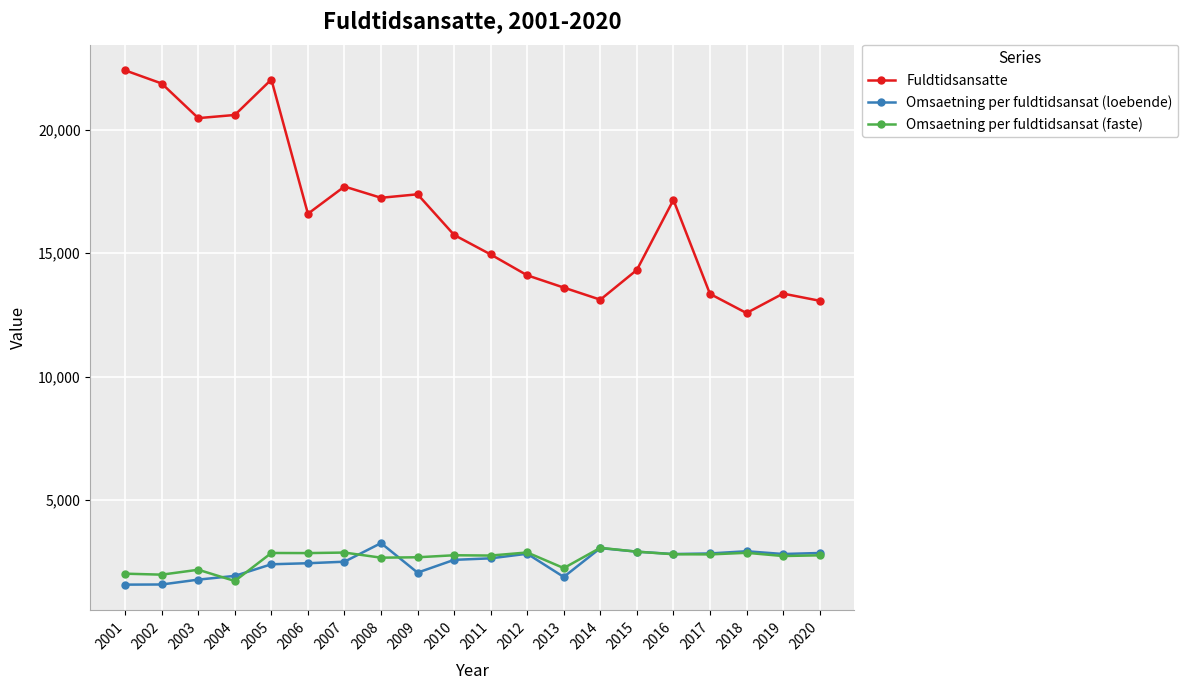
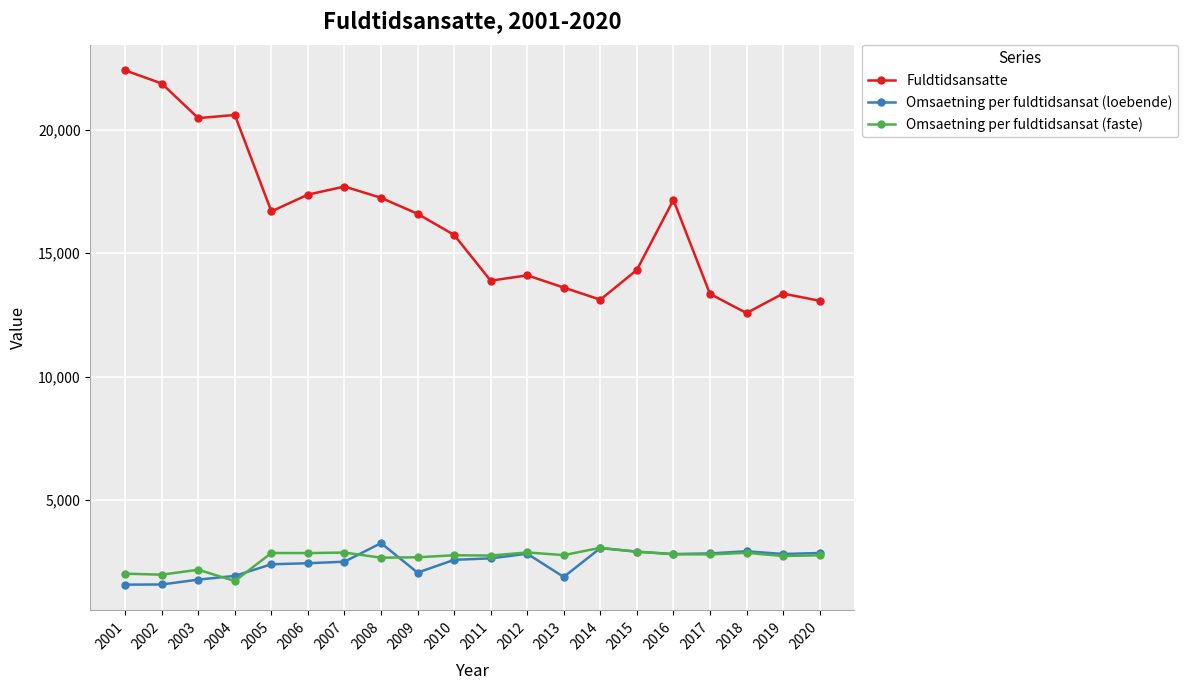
  {
    "Fuldtidsansatte": {
      "2001": "22,400",
      "2002": "21,900",
      "2003": "20,500",
      "2004": "20,600",
-     "2005": "22,000",
-     "2006": "16,600",
+     "2005": "16,700",
+     "2006": "17,400",
      "2007": "17,700",
      "2008": "17,200",
-     "2009": "17,400",
+     "2009": "16,600",
      "2010": "15,700",
-     "2011": "14,900",
+     "2011": "13,900",
      "2012": "14,100",
      "2013": "13,600",
      "2014": "13,100",
      "2015": "14,300",
      "2016": "17,200",
      "2017": "13,400",
      "2018": "12,600",
      "2019": "13,400",
      "2020": "13,100"
    },
    "Omsaetning per fuldtidsansat (loebende)": {
      "2001": "1,600",
      "2002": "1,600",
      "2003": "1,800",
      "2004": "1,900",
      "2005": "2,400",
      "2006": "2,400",
      "2007": "2,500",
      "2008": "3,300",
      "2009": "2,100",
      "2010": "2,600",
      "2011": "2,600",
      "2013": "1,900"
    },
    "Omsaetning per fuldtidsansat (faste)": {
      "2001": "2,000",
      "2002": "2,000",
      "2003": "2,200",
      "2004": "1,700",
      "2005": "2,900",
      "2006": "2,900",
      "2007": "2,900",
      "2008": "2,700",
      "2009": "2,700",
      "2010": "2,800",
      "2011": "2,800",
-     "2013": "2,200"
+     "2013": "2,800"
    }
  }
